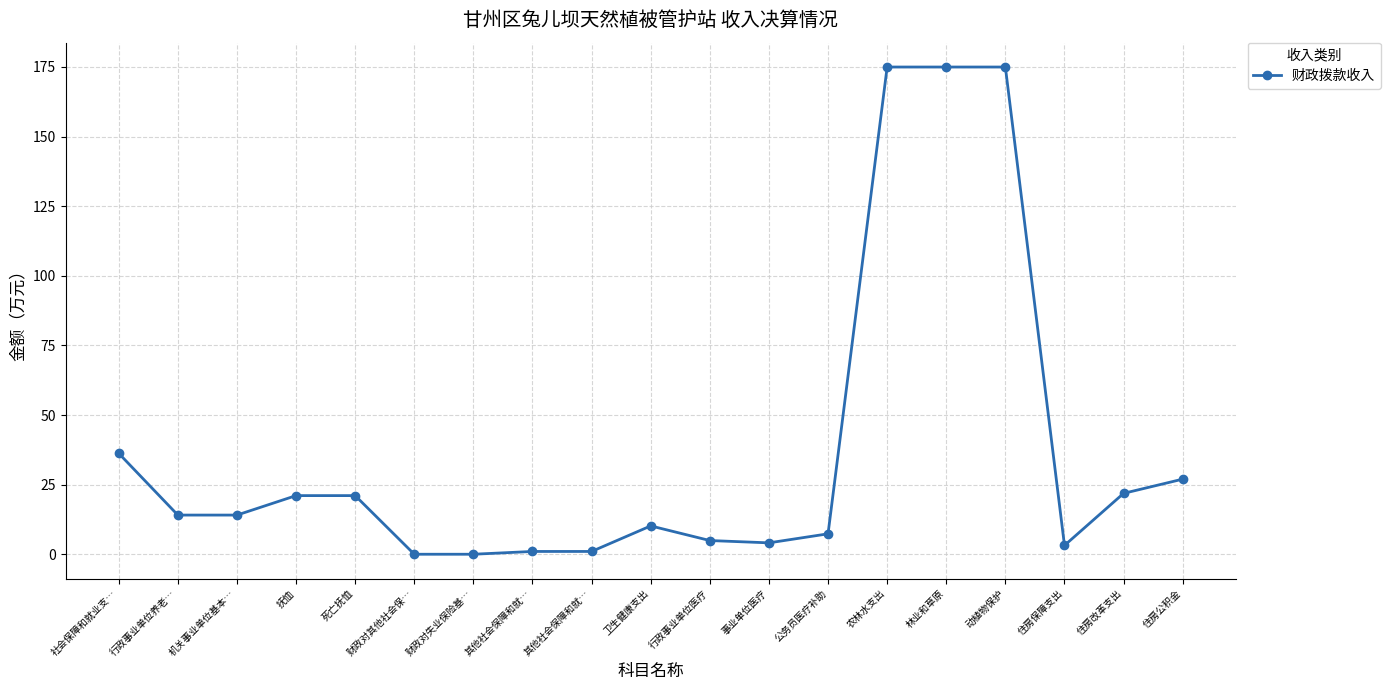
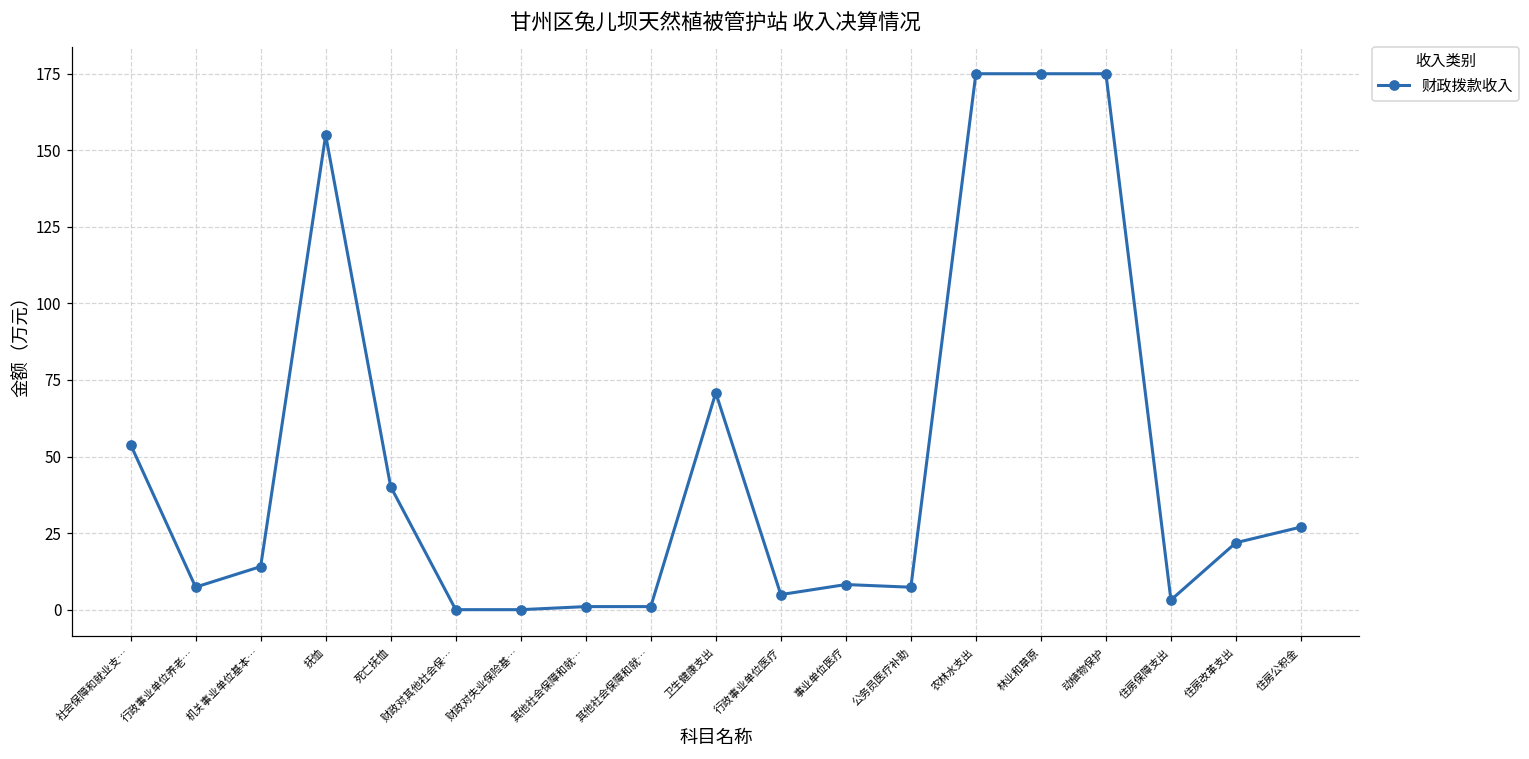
  {
-   "社会保障和就业支…": 36,
-   "行政事业单位养老…": 14,
+   "社会保障和就业支…": 54,
+   "行政事业单位养老…": 7,
    "机关事业单位基本…": 14,
-   "抚恤": 21,
-   "死亡抚恤": 21,
+   "抚恤": 155,
+   "死亡抚恤": 40,
    "财政对其他社会保…": 0,
    "财政对失业保险基…": 0,
-   "卫生健康支出": 10,
+   "卫生健康支出": 71,
    "行政事业单位医疗": 5,
-   "事业单位医疗": 4,
+   "事业单位医疗": 8,
    "公务员医疗补助": 7,
    "农林水支出": 175,
    "林业和草原": 175,
    "动植物保护": 175,
    "住房保障支出": 3,
    "住房改革支出": 22,
    "住房公积金": 27
  }
